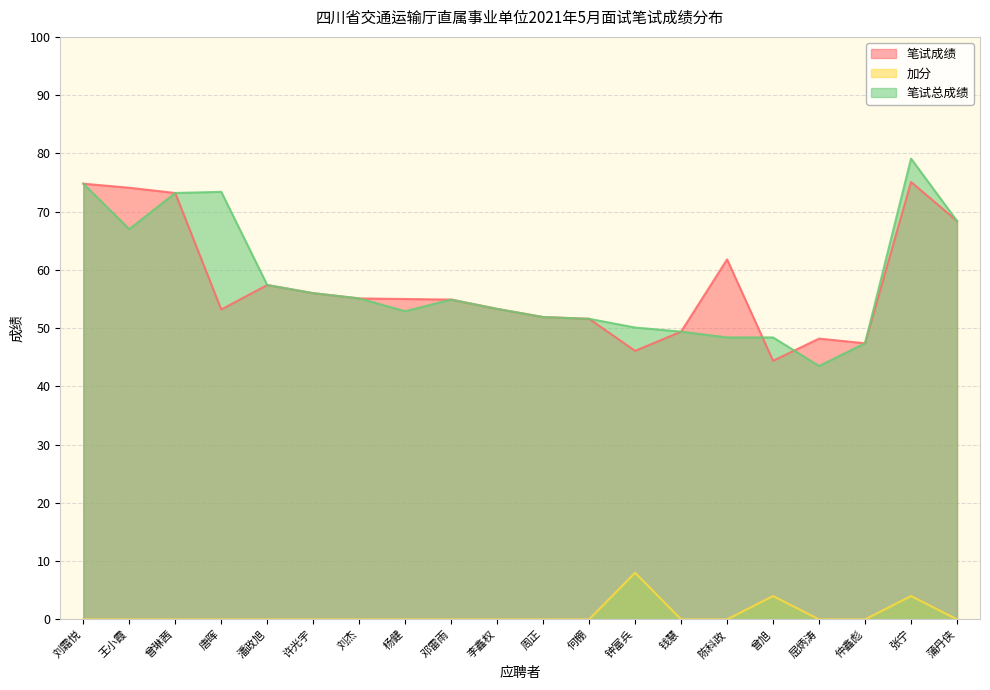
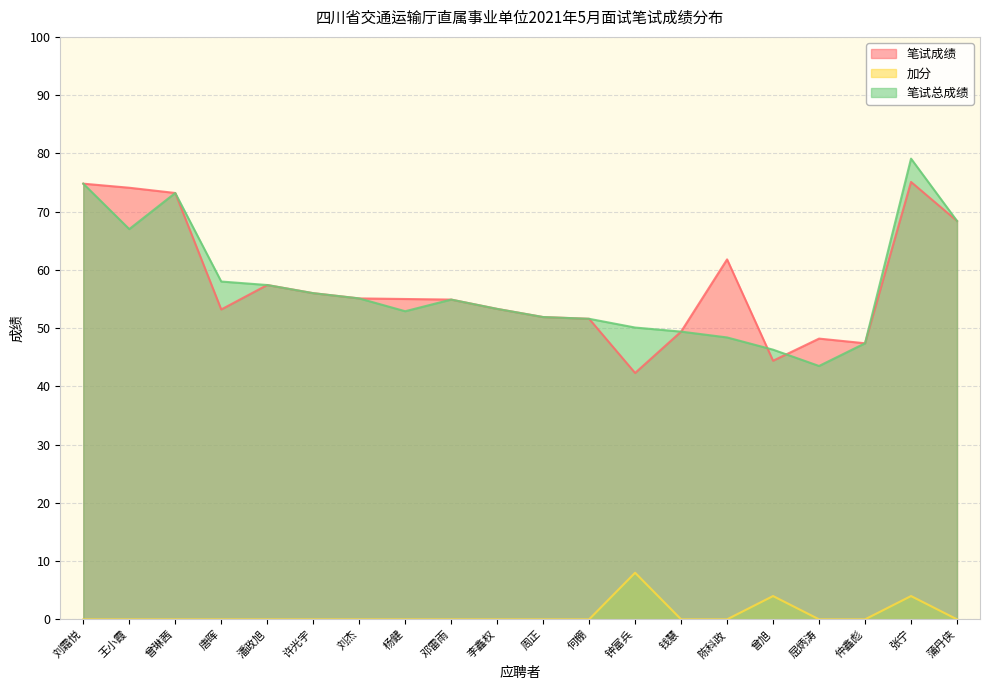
  {
    "笔试成绩": {
      "王小霞": 74,
      "唐晖": 53,
      "杨健": 55,
-     "钟富兵": 46,
+     "钟富兵": 42,
      "陈科政": 62,
      "曾旭": 44,
      "屈炳涛": 48,
      "张宁": 75
    },
    "加分": {
      "刘霜悦": 0,
      "王小霞": 0,
      "曾琳茜": 0,
      "唐晖": 0,
      "潘政旭": 0,
      "许光宇": 0,
      "刘杰": 0,
      "杨健": 0,
      "邓雷雨": 0,
      "李鑫权": 0,
      "周正": 0,
      "何棚": 0,
      "钟富兵": 8,
      "钱慧": 0,
      "陈科政": 0,
      "曾旭": 4,
      "屈炳涛": 0,
      "仲鑫彪": 0,
      "张宁": 4,
      "蒲丹侠": 0
    },
    "笔试总成绩": {
      "王小霞": 67,
-     "唐晖": 73,
+     "唐晖": 58,
      "杨健": 53,
      "钟富兵": 50,
      "陈科政": 48,
-     "曾旭": 48,
+     "曾旭": 46,
      "屈炳涛": 44,
      "张宁": 79
    }
  }
